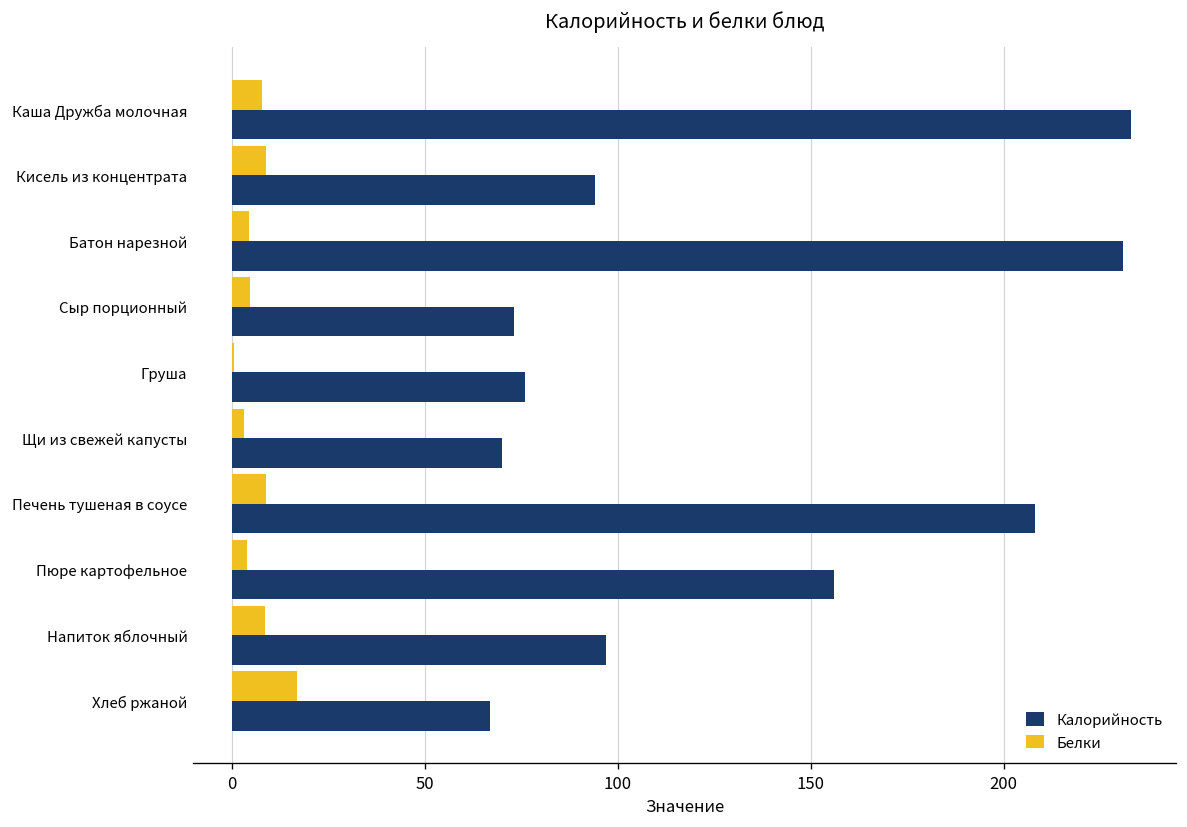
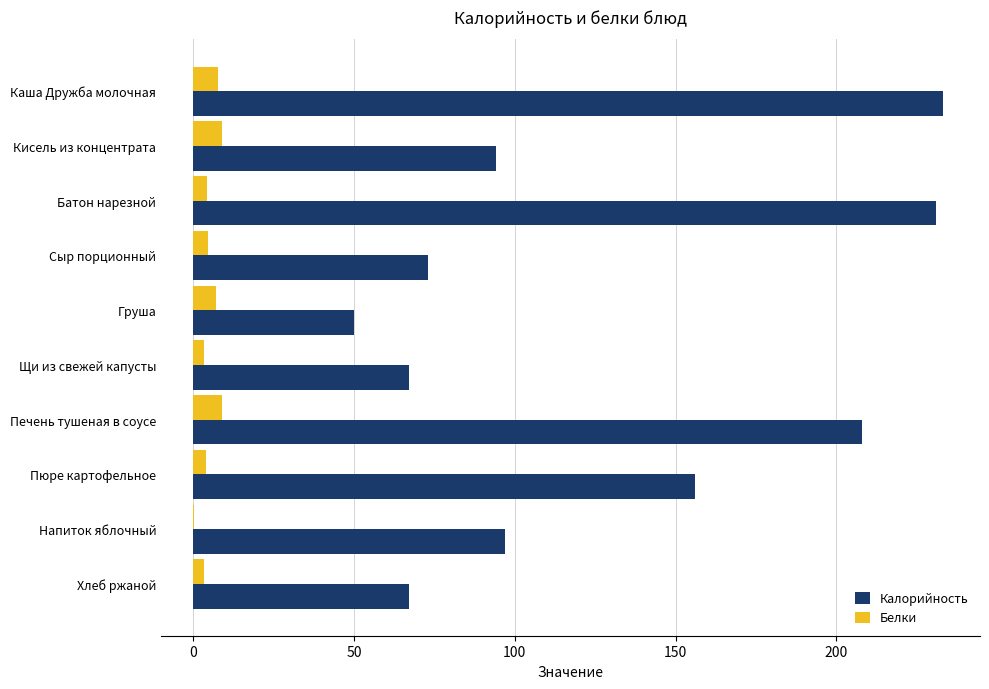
  {
    "Калорийность": {
      "Каша Дружба молочная": 233,
      "Кисель из концентрата": 94,
      "Батон нарезной": 231,
      "Сыр порционный": 73,
-     "Груша": 76,
-     "Щи из свежей капусты": 70,
+     "Груша": 50,
+     "Щи из свежей капусты": 67,
      "Печень тушеная в соусе": 208,
      "Пюре картофельное": 156,
      "Напиток яблочный": 97,
      "Хлеб ржаной": 67
    },
    "Белки": {
      "Каша Дружба молочная": 8,
      "Кисель из концентрата": 9,
      "Батон нарезной": 4,
      "Сыр порционный": 5,
-     "Груша": 1,
+     "Груша": 7,
      "Щи из свежей капусты": 3,
      "Печень тушеная в соусе": 9,
      "Пюре картофельное": 4,
-     "Напиток яблочный": 9,
-     "Хлеб ржаной": 17
+     "Напиток яблочный": 0,
+     "Хлеб ржаной": 3
    }
  }
